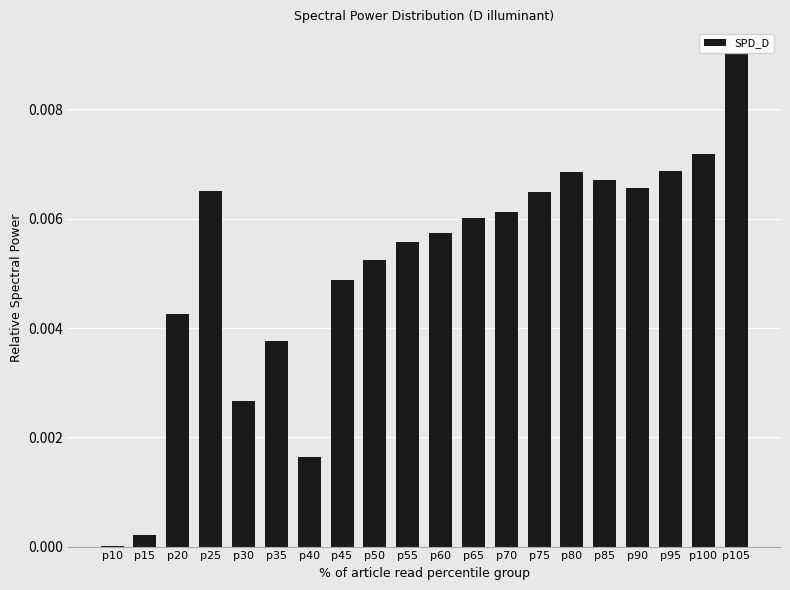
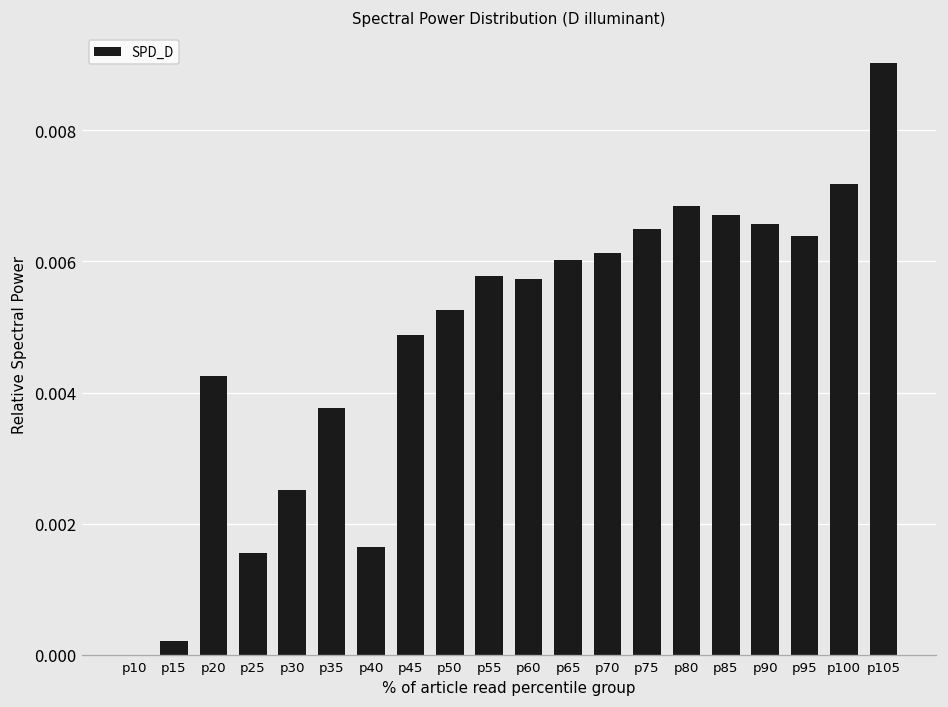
  {
    "p15": 0.0002,
    "p20": 0.0043,
-   "p25": 0.0065,
-   "p30": 0.0027,
+   "p25": 0.0015,
+   "p30": 0.0025,
    "p35": 0.0038,
    "p40": 0.0016,
    "p45": 0.0049,
    "p50": 0.0053,
-   "p55": 0.0056,
+   "p55": 0.0058,
    "p60": 0.0057,
    "p65": 0.0060,
    "p70": 0.0061,
    "p75": 0.0065,
    "p80": 0.0068,
    "p85": 0.0067,
    "p90": 0.0066,
-   "p95": 0.0069,
+   "p95": 0.0064,
    "p100": 0.0072,
    "p105": 0.0090
  }
